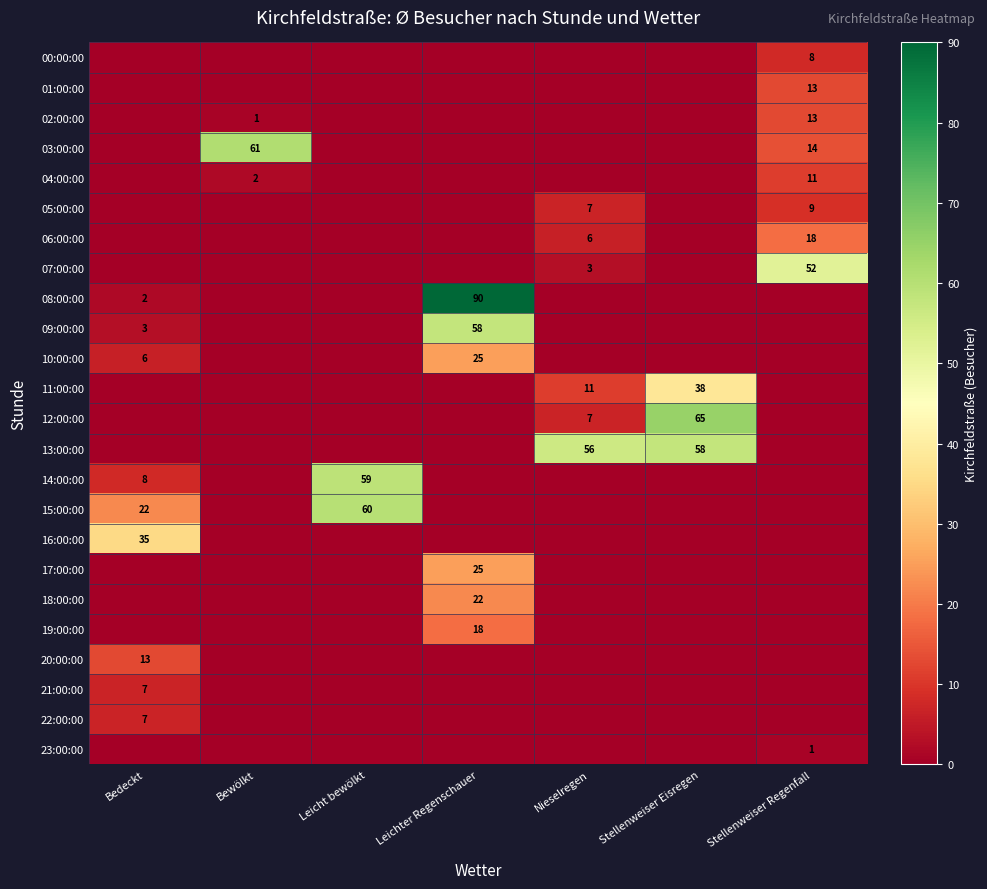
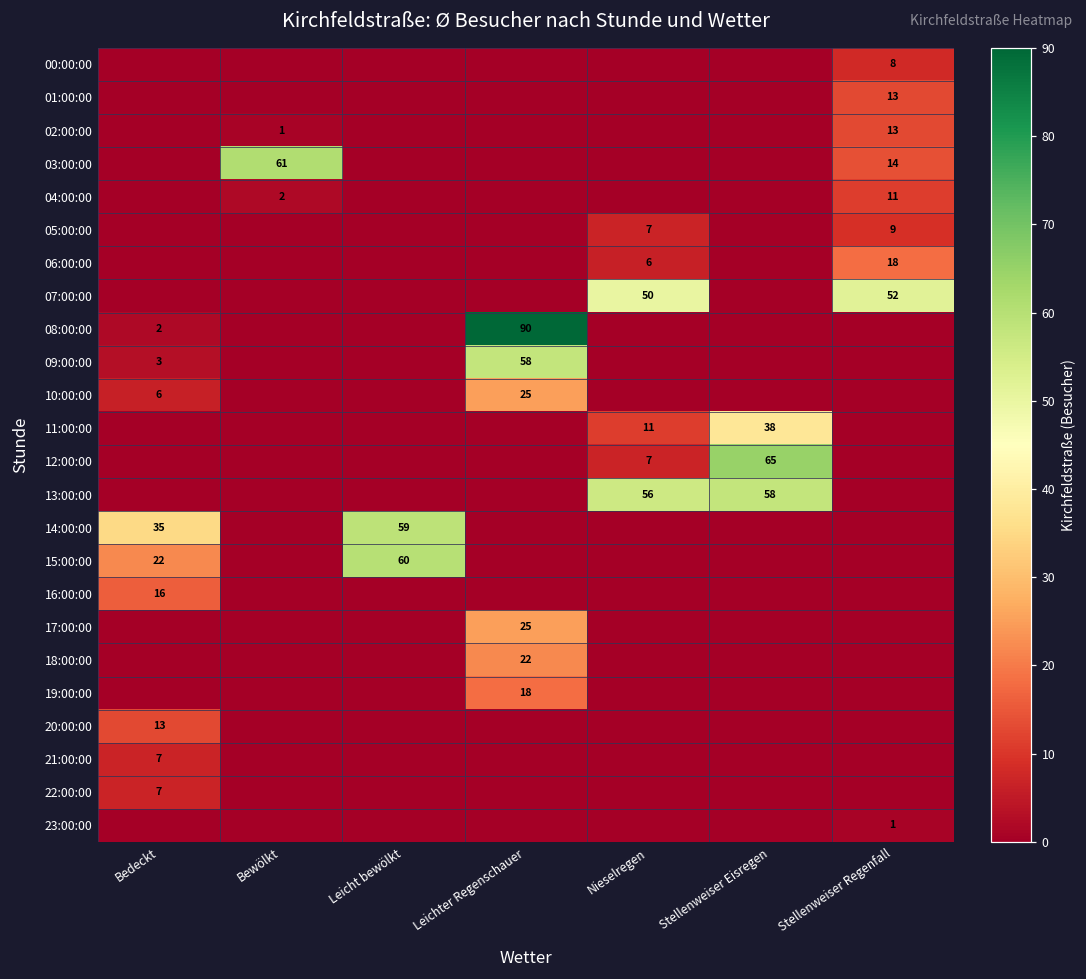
  {
    "00:00:00": {
      "Stellenweiser Regenfall": 8
    },
    "01:00:00": {
      "Stellenweiser Regenfall": 13
    },
    "02:00:00": {
      "Bewölkt": 1,
      "Stellenweiser Regenfall": 13
    },
    "03:00:00": {
      "Bewölkt": 61,
      "Stellenweiser Regenfall": 14
    },
    "04:00:00": {
      "Bewölkt": 2,
      "Stellenweiser Regenfall": 11
    },
    "05:00:00": {
      "Nieselregen": 7,
      "Stellenweiser Regenfall": 9
    },
    "06:00:00": {
      "Nieselregen": 6,
      "Stellenweiser Regenfall": 18
    },
    "07:00:00": {
-     "Nieselregen": 3,
+     "Nieselregen": 50,
      "Stellenweiser Regenfall": 52
    },
    "08:00:00": {
      "Bedeckt": 2,
      "Leichter Regenschauer": 90
    },
    "09:00:00": {
      "Bedeckt": 3,
      "Leichter Regenschauer": 58
    },
    "10:00:00": {
      "Bedeckt": 6,
      "Leichter Regenschauer": 25
    },
    "11:00:00": {
      "Nieselregen": 11,
      "Stellenweiser Eisregen": 38
    },
    "12:00:00": {
      "Nieselregen": 7,
      "Stellenweiser Eisregen": 65
    },
    "13:00:00": {
      "Nieselregen": 56,
      "Stellenweiser Eisregen": 58
    },
    "14:00:00": {
-     "Bedeckt": 8,
+     "Bedeckt": 35,
      "Leicht bewölkt": 59
    },
    "15:00:00": {
      "Bedeckt": 22,
      "Leicht bewölkt": 60
    },
    "16:00:00": {
-     "Bedeckt": 35
+     "Bedeckt": 16
    },
    "17:00:00": {
      "Leichter Regenschauer": 25
    },
    "18:00:00": {
      "Leichter Regenschauer": 22
    },
    "19:00:00": {
      "Leichter Regenschauer": 18
    },
    "20:00:00": {
      "Bedeckt": 13
    },
    "21:00:00": {
      "Bedeckt": 7
    },
    "22:00:00": {
      "Bedeckt": 7
    },
    "23:00:00": {
      "Stellenweiser Regenfall": 1
    }
  }
